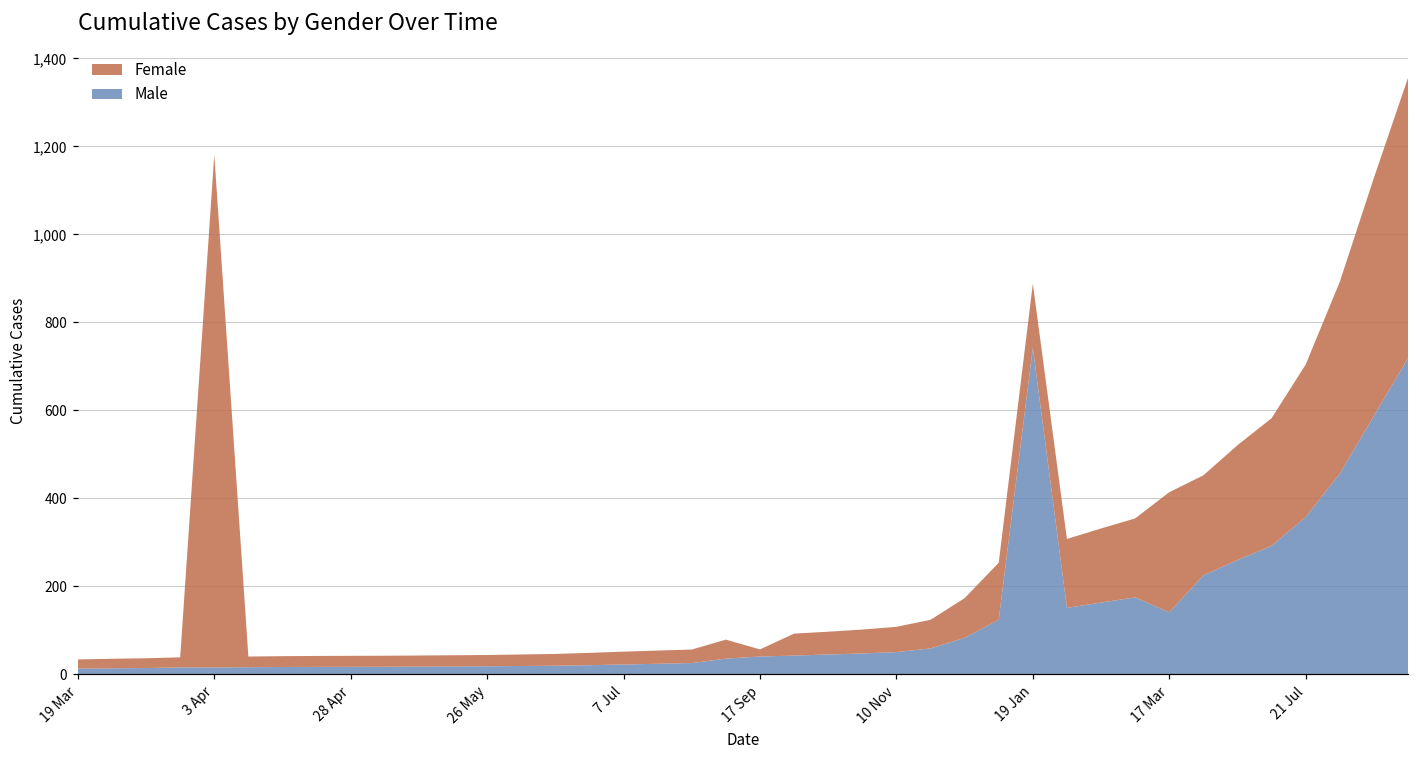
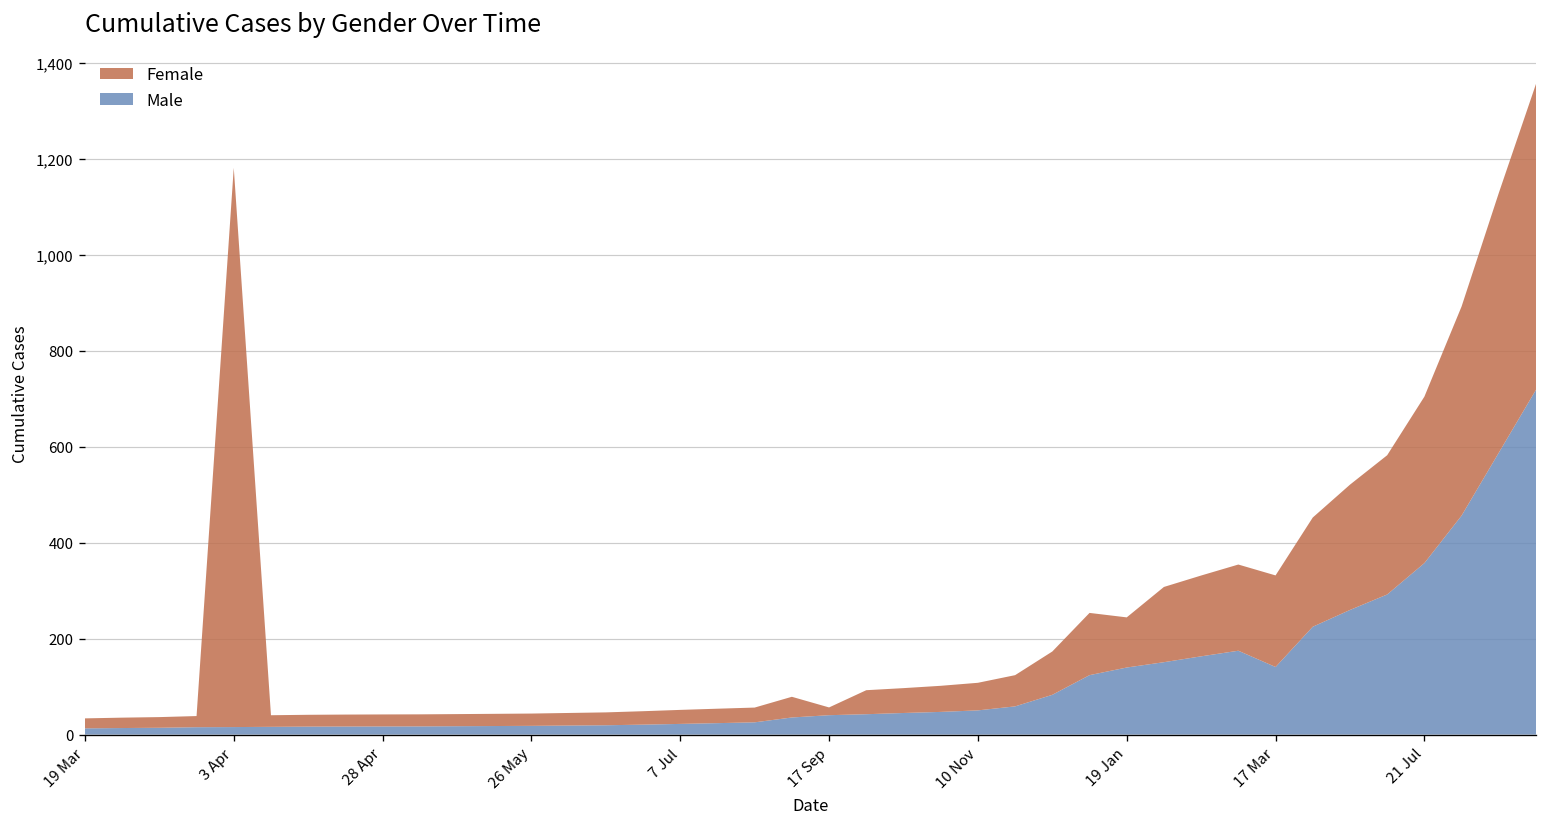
  {
    "Male": {
      "19 Mar": "10",
      "3 Apr": "20",
      "28 Apr": "20",
      "26 May": "20",
      "7 Jul": "20",
      "17 Sep": "40",
      "10 Nov": "50",
-     "19 Jan": "740",
+     "19 Jan": "140",
      "17 Mar": "140"
    },
    "Female": {
      "19 Mar": "20",
      "3 Apr": "1,170",
      "28 Apr": "30",
      "26 May": "30",
      "7 Jul": "30",
      "17 Sep": "20",
      "10 Nov": "60",
-     "19 Jan": "150",
-     "17 Mar": "270"
+     "19 Jan": "100",
+     "17 Mar": "190"
    }
  }
